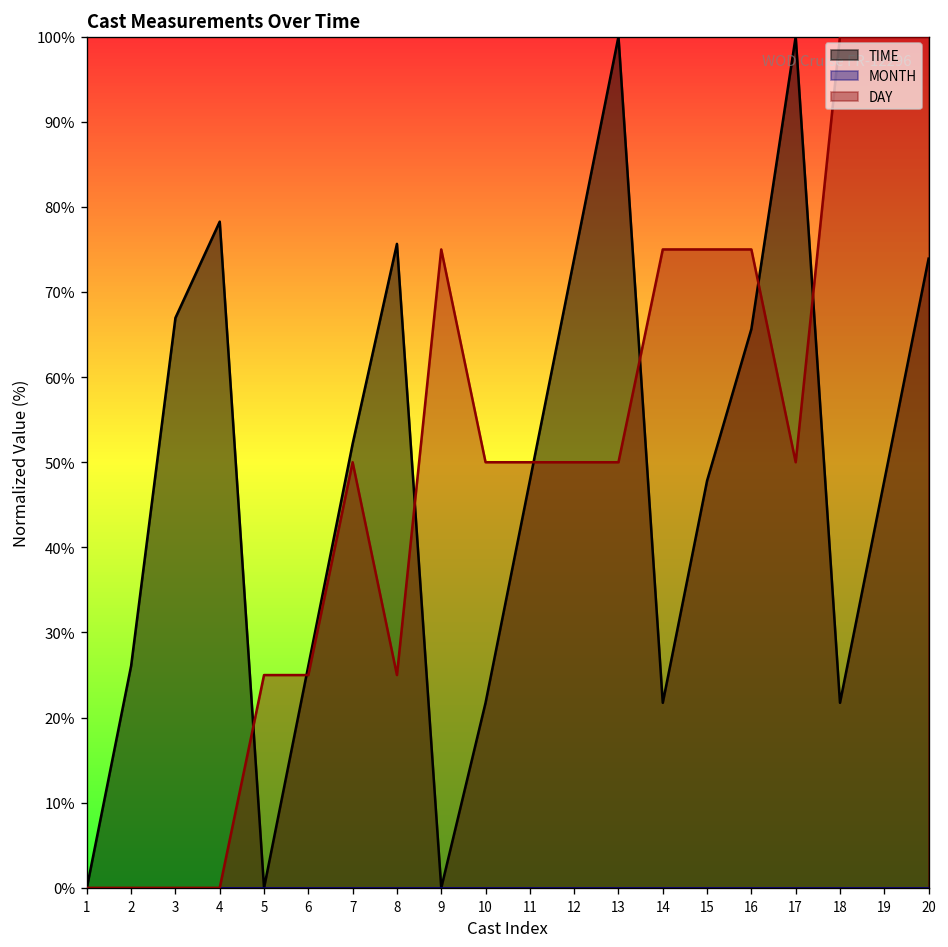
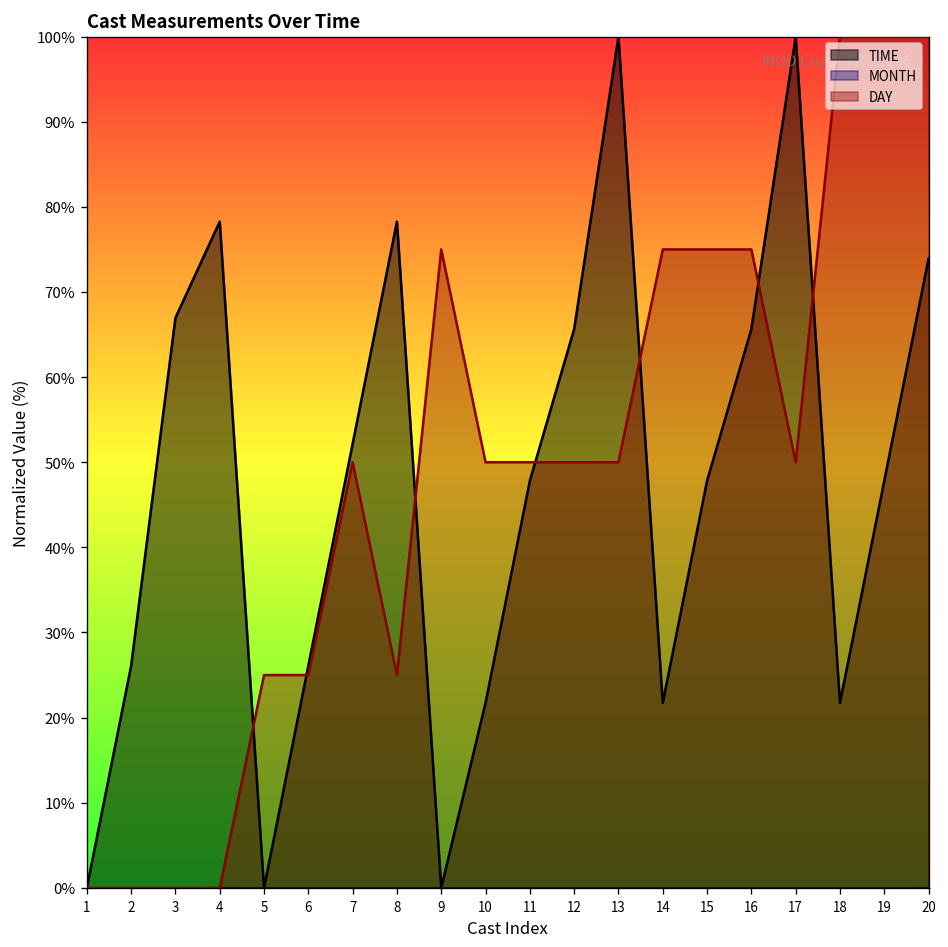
  {
    "TIME": {
      "2": "26%",
      "3": "67%",
      "4": "78%",
      "6": "26%",
      "7": "52%",
-     "8": "76%",
+     "8": "78%",
      "10": "22%",
      "11": "48%",
-     "12": "74%",
+     "12": "66%",
      "13": "100%",
      "14": "22%",
      "15": "48%",
      "16": "66%",
      "17": "100%",
      "18": "22%",
      "19": "48%",
      "20": "74%"
    },
    "MONTH": {
      "6": "0%",
      "7": "0%",
      "8": "0%",
      "10": "0%",
      "11": "0%",
      "12": "0%",
      "13": "0%",
      "14": "0%",
      "15": "0%",
      "16": "0%",
      "17": "0%",
      "18": "0%",
      "19": "0%",
      "20": "0%"
    },
    "DAY": {
      "5": "25%",
      "6": "25%",
      "7": "50%",
      "8": "25%",
      "9": "75%",
      "10": "50%",
      "11": "50%",
      "12": "50%",
      "13": "50%",
      "14": "75%",
      "15": "75%",
      "16": "75%",
      "17": "50%",
      "18": "100%",
      "19": "100%",
      "20": "100%"
    }
  }
